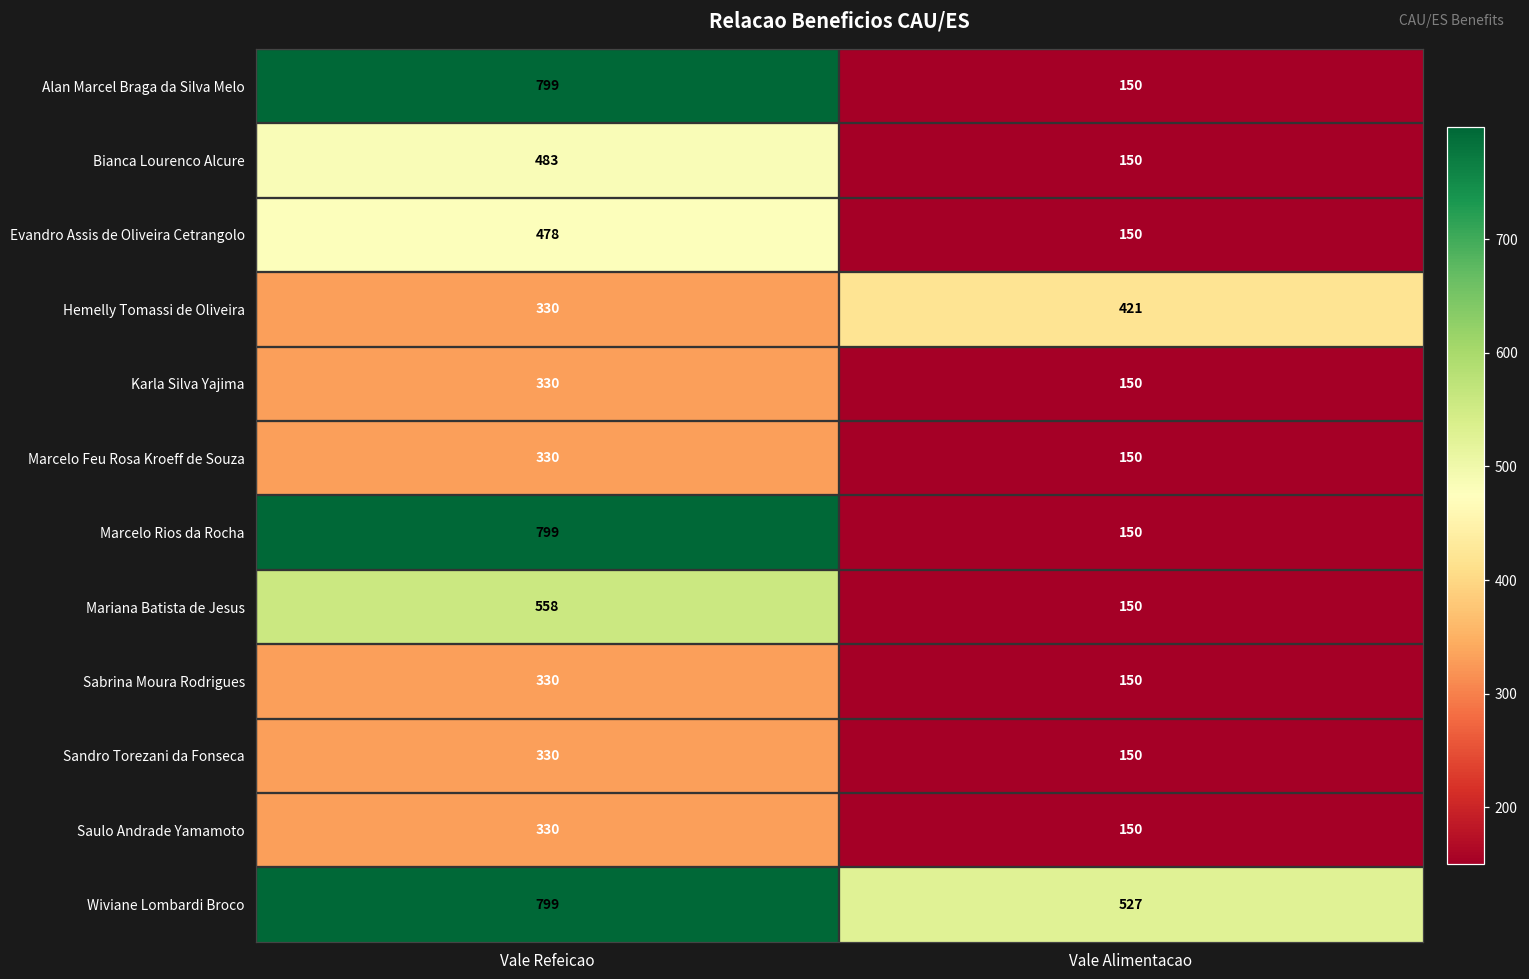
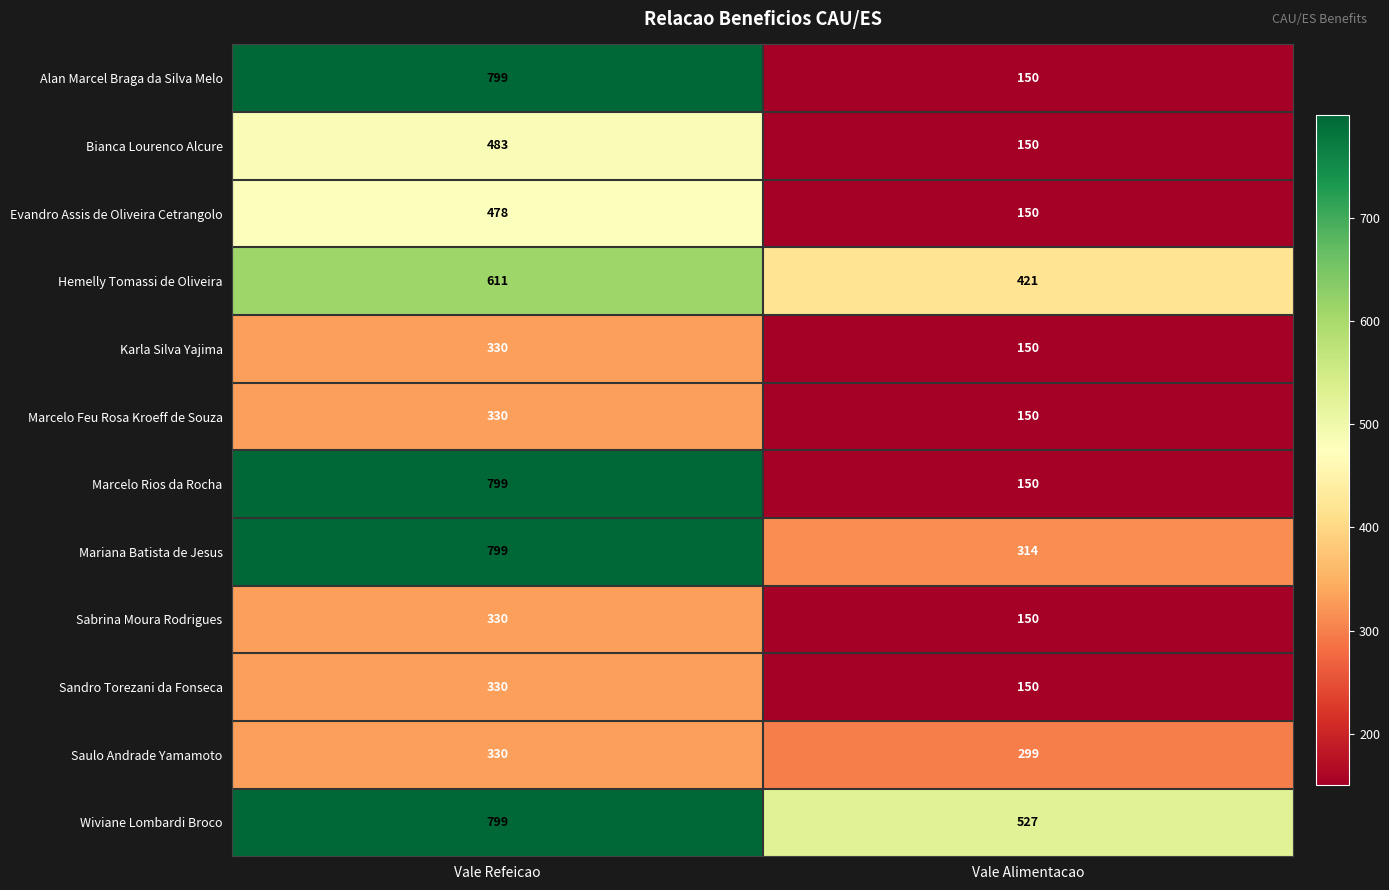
  {
    "Alan Marcel Braga da Silva Melo": {
      "Vale Refeicao": 799,
      "Vale Alimentacao": 150
    },
    "Bianca Lourenco Alcure": {
      "Vale Refeicao": 483,
      "Vale Alimentacao": 150
    },
    "Evandro Assis de Oliveira Cetrangolo": {
      "Vale Refeicao": 478,
      "Vale Alimentacao": 150
    },
    "Hemelly Tomassi de Oliveira": {
-     "Vale Refeicao": 330,
+     "Vale Refeicao": 611,
      "Vale Alimentacao": 421
    },
    "Karla Silva Yajima": {
      "Vale Refeicao": 330,
      "Vale Alimentacao": 150
    },
    "Marcelo Feu Rosa Kroeff de Souza": {
      "Vale Refeicao": 330,
      "Vale Alimentacao": 150
    },
    "Marcelo Rios da Rocha": {
      "Vale Refeicao": 799,
      "Vale Alimentacao": 150
    },
    "Mariana Batista de Jesus": {
-     "Vale Refeicao": 558,
-     "Vale Alimentacao": 150
+     "Vale Refeicao": 799,
+     "Vale Alimentacao": 314
    },
    "Sabrina Moura Rodrigues": {
      "Vale Refeicao": 330,
      "Vale Alimentacao": 150
    },
    "Sandro Torezani da Fonseca": {
      "Vale Refeicao": 330,
      "Vale Alimentacao": 150
    },
    "Saulo Andrade Yamamoto": {
      "Vale Refeicao": 330,
-     "Vale Alimentacao": 150
+     "Vale Alimentacao": 299
    },
    "Wiviane Lombardi Broco": {
      "Vale Refeicao": 799,
      "Vale Alimentacao": 527
    }
  }
